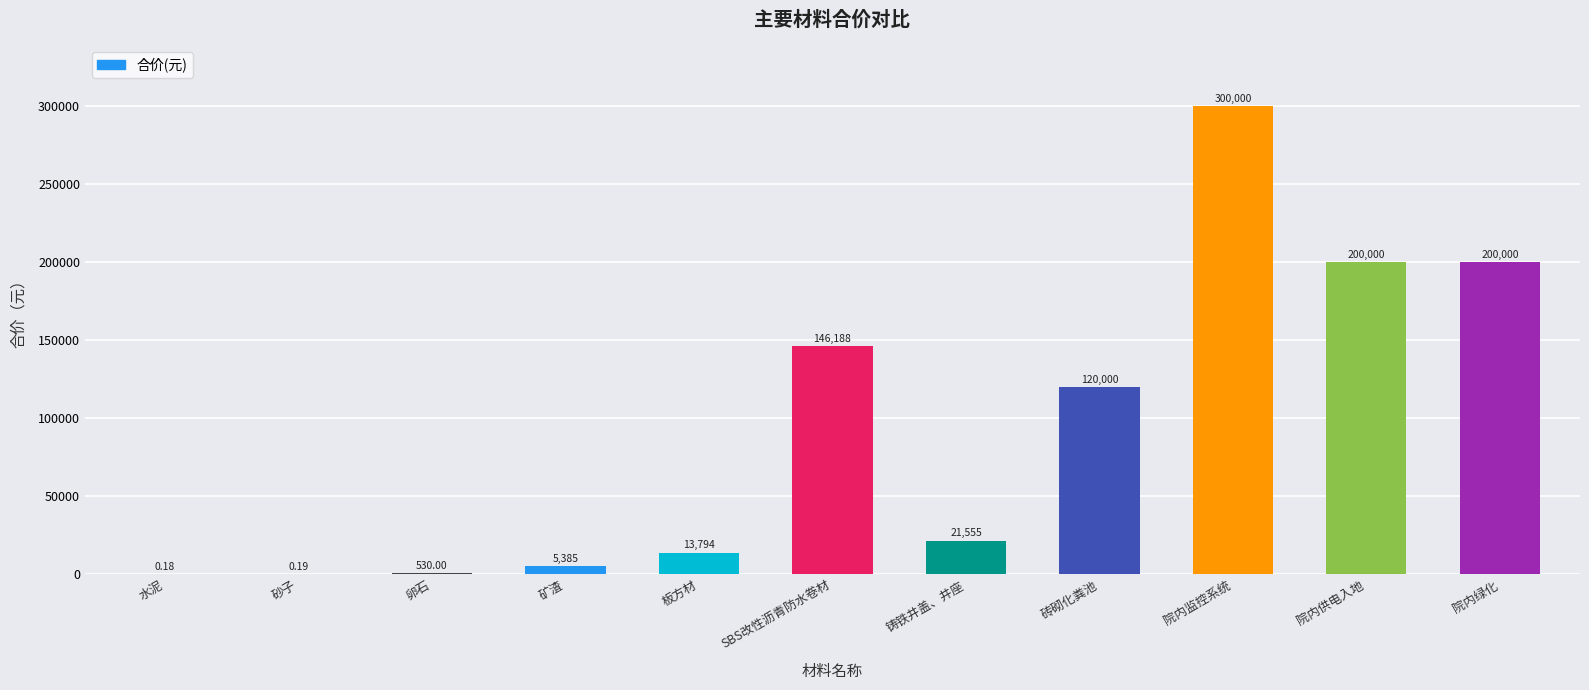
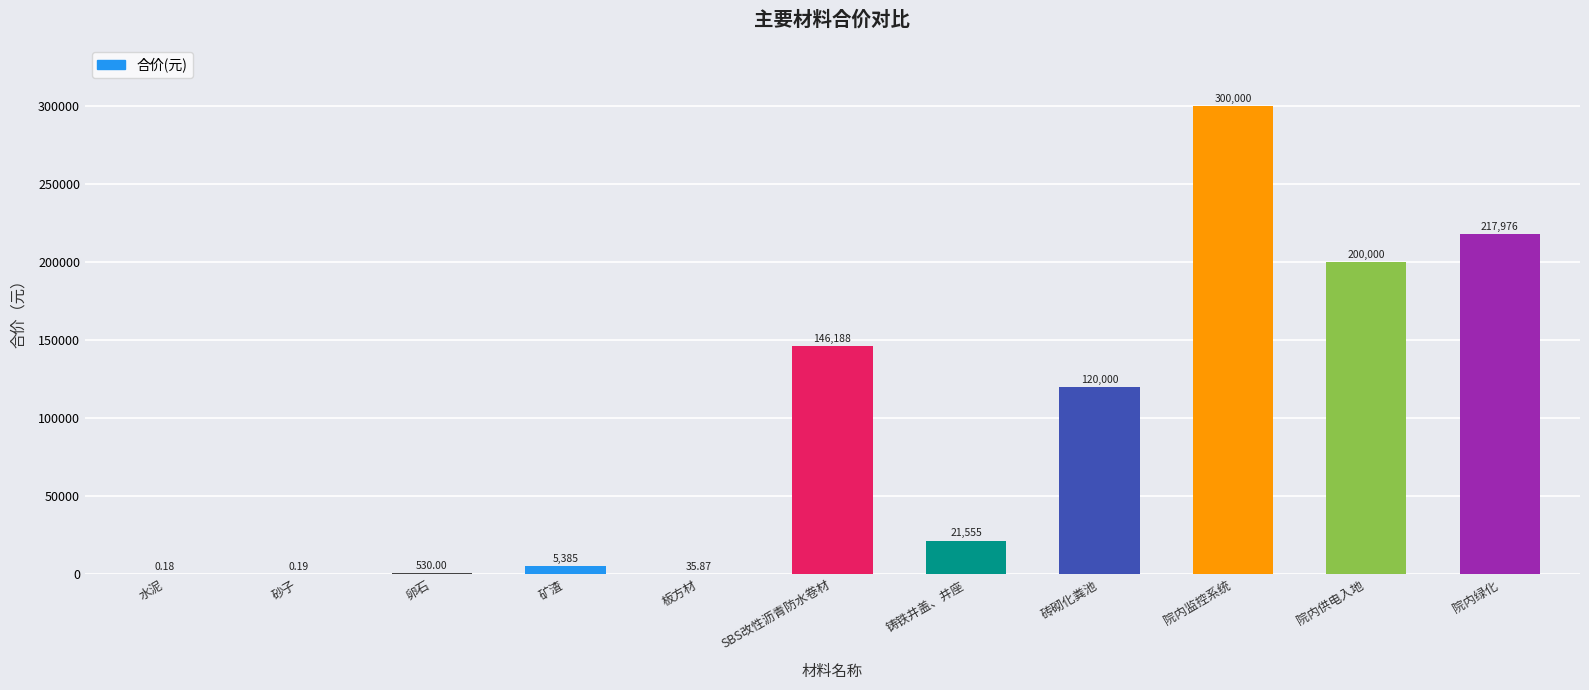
  {
    "水泥": "0.18",
    "砂子": "0.19",
    "卵石": "530.00",
    "矿渣": "5,385",
-   "板方材": "13,794",
+   "板方材": "35.87",
    "SBS改性沥青防水卷材": "146,188",
    "铸铁井盖、井座": "21,555",
    "砖砌化粪池": "120,000",
    "院内监控系统": "300,000",
    "院内供电入地": "200,000",
-   "院内绿化": "200,000"
+   "院内绿化": "217,976"
  }
